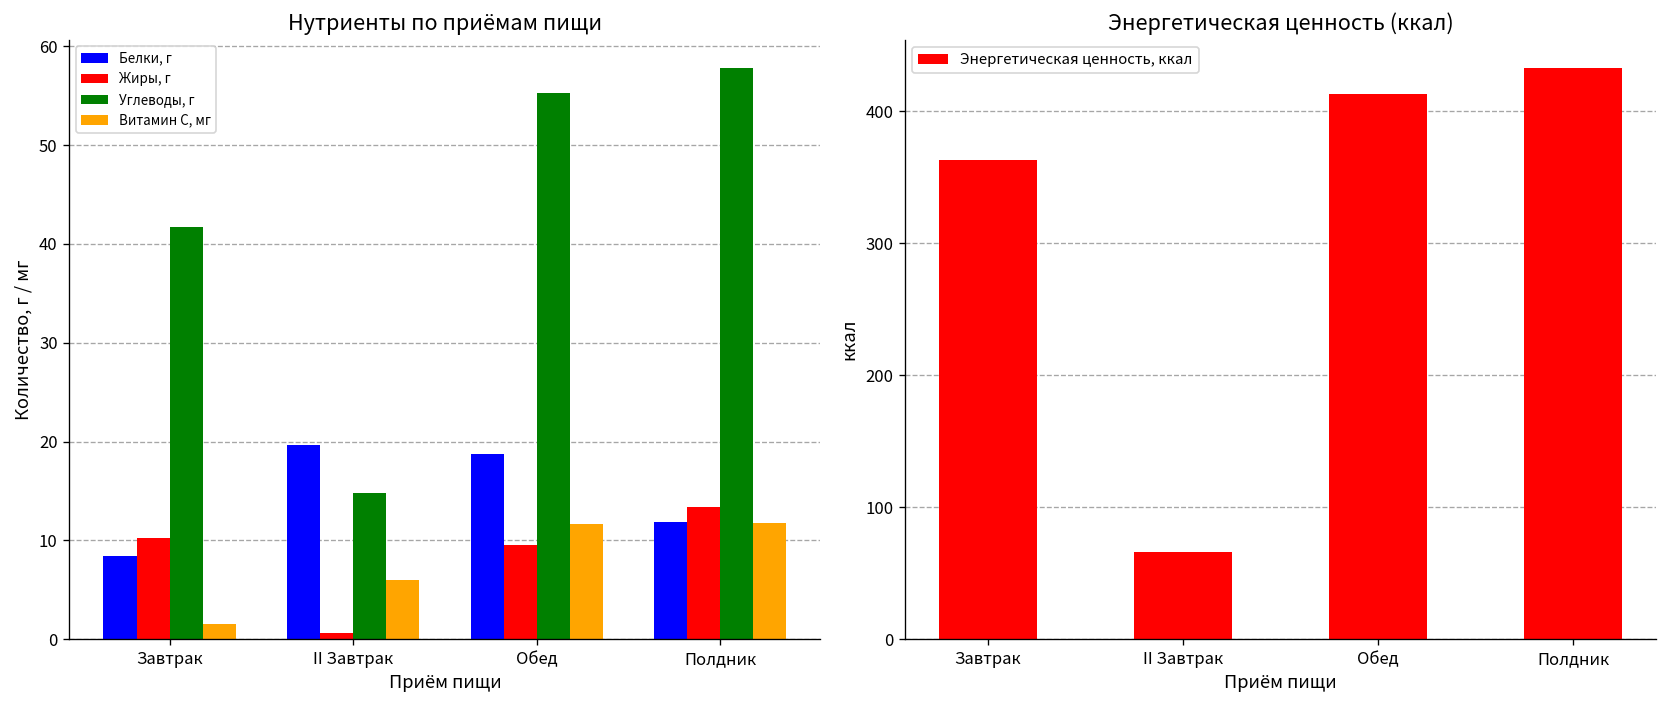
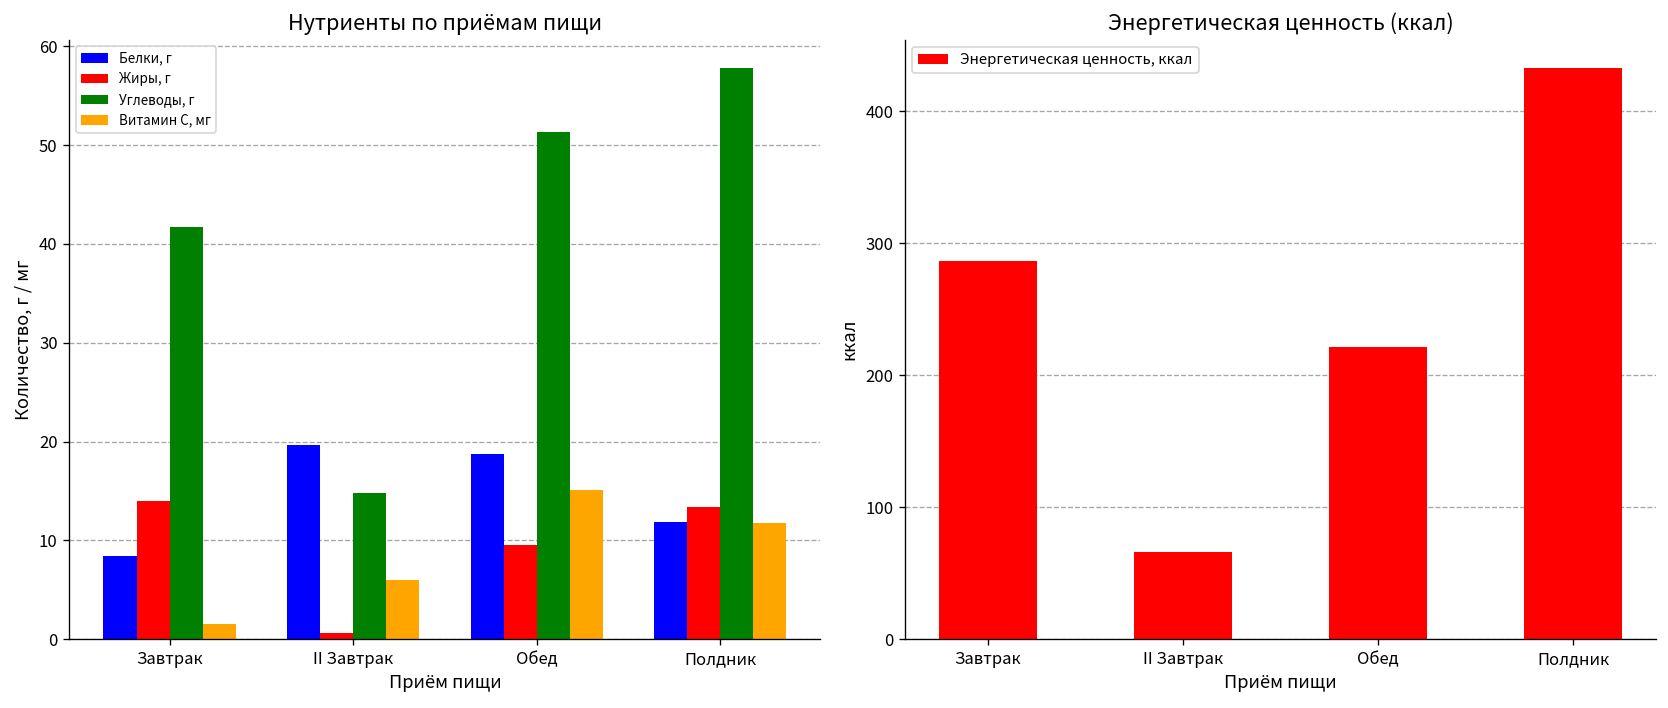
  {
    "Нутриенты по приёмам пищи": {
      "Белки, г": {
        "Завтрак": 8,
        "II Завтрак": 20,
        "Обед": 19,
        "Полдник": 12
      },
      "Жиры, г": {
-       "Завтрак": 10,
+       "Завтрак": 14,
        "II Завтрак": 1,
        "Обед": 10,
        "Полдник": 13
      },
      "Углеводы, г": {
        "Завтрак": 42,
        "II Завтрак": 15,
-       "Обед": 55,
+       "Обед": 51,
        "Полдник": 58
      },
      "Витамин С, мг": {
        "Завтрак": 2,
        "II Завтрак": 6,
-       "Обед": 12,
+       "Обед": 15,
        "Полдник": 12
      }
    },
    "Энергетическая ценность (ккал)": {
-     "Завтрак": 363,
+     "Завтрак": 287,
      "II Завтрак": 66,
-     "Обед": 413,
+     "Обед": 222,
      "Полдник": 433
    }
  }
